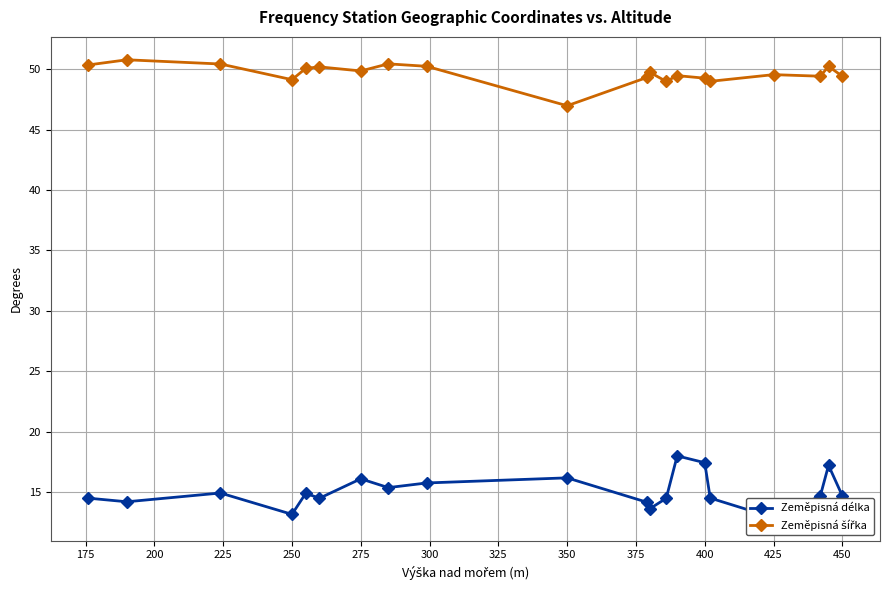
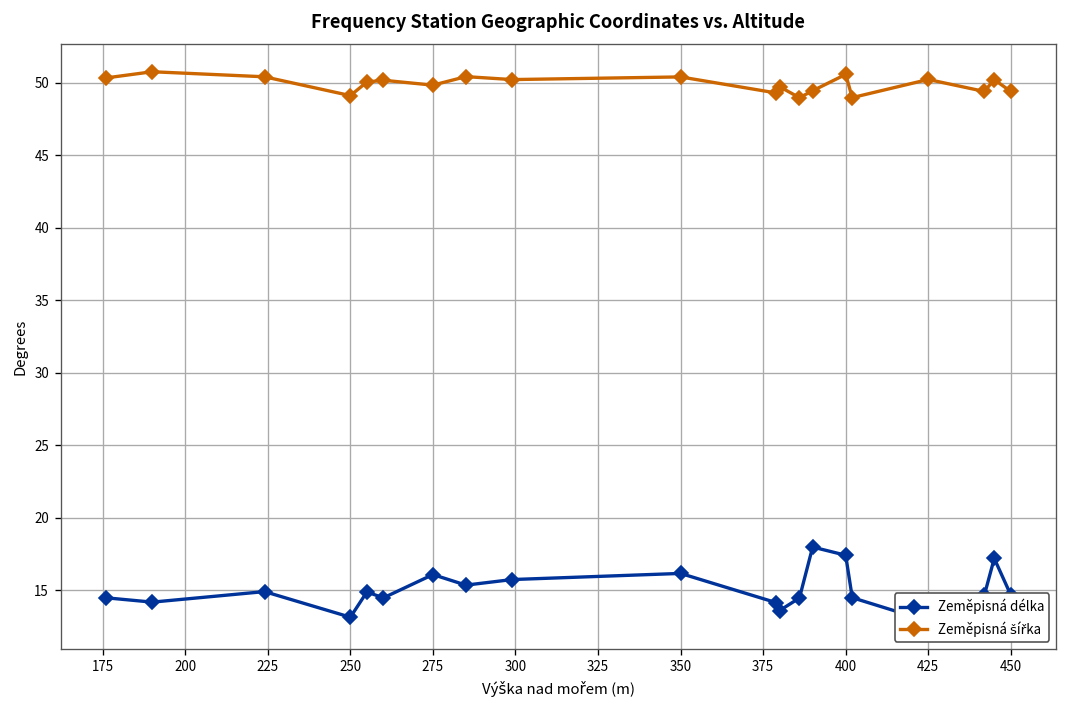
  {
    "Zeměpisná délka": {
      "250": 13.1,
      "275": 16.1,
      "350": 16.2,
      "400": 17.4,
      "450": 14.7
    },
    "Zeměpisná šířka": {
      "250": 49.1,
      "275": 49.8,
-     "350": 47.0,
-     "400": 49.3,
-     "425": 49.5,
+     "350": 50.4,
+     "400": 50.6,
+     "425": 50.2,
      "450": 49.4
    }
  }
